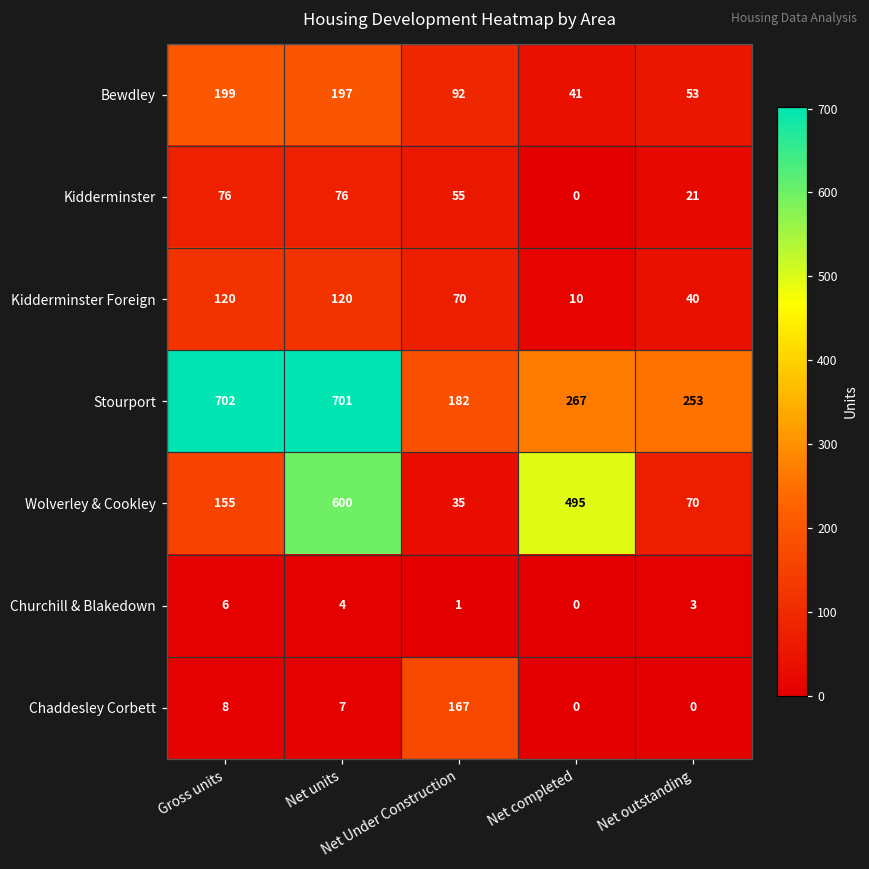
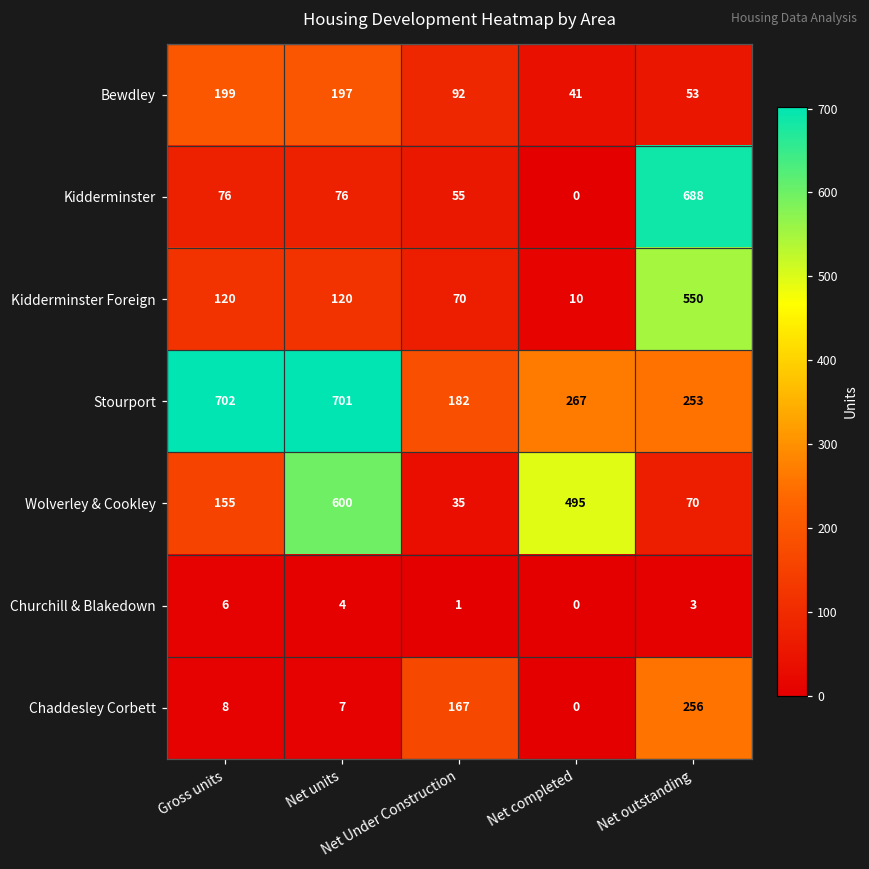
  {
    "Bewdley": {
      "Gross units": 199,
      "Net units": 197,
      "Net Under Construction": 92,
      "Net completed": 41,
      "Net outstanding": 53
    },
    "Kidderminster": {
      "Gross units": 76,
      "Net units": 76,
      "Net Under Construction": 55,
      "Net completed": 0,
-     "Net outstanding": 21
+     "Net outstanding": 688
    },
    "Kidderminster Foreign": {
      "Gross units": 120,
      "Net units": 120,
      "Net Under Construction": 70,
      "Net completed": 10,
-     "Net outstanding": 40
+     "Net outstanding": 550
    },
    "Stourport": {
      "Gross units": 702,
      "Net units": 701,
      "Net Under Construction": 182,
      "Net completed": 267,
      "Net outstanding": 253
    },
    "Wolverley & Cookley": {
      "Gross units": 155,
      "Net units": 600,
      "Net Under Construction": 35,
      "Net completed": 495,
      "Net outstanding": 70
    },
    "Churchill & Blakedown": {
      "Gross units": 6,
      "Net units": 4,
      "Net Under Construction": 1,
      "Net completed": 0,
      "Net outstanding": 3
    },
    "Chaddesley Corbett": {
      "Gross units": 8,
      "Net units": 7,
      "Net Under Construction": 167,
      "Net completed": 0,
-     "Net outstanding": 0
+     "Net outstanding": 256
    }
  }
